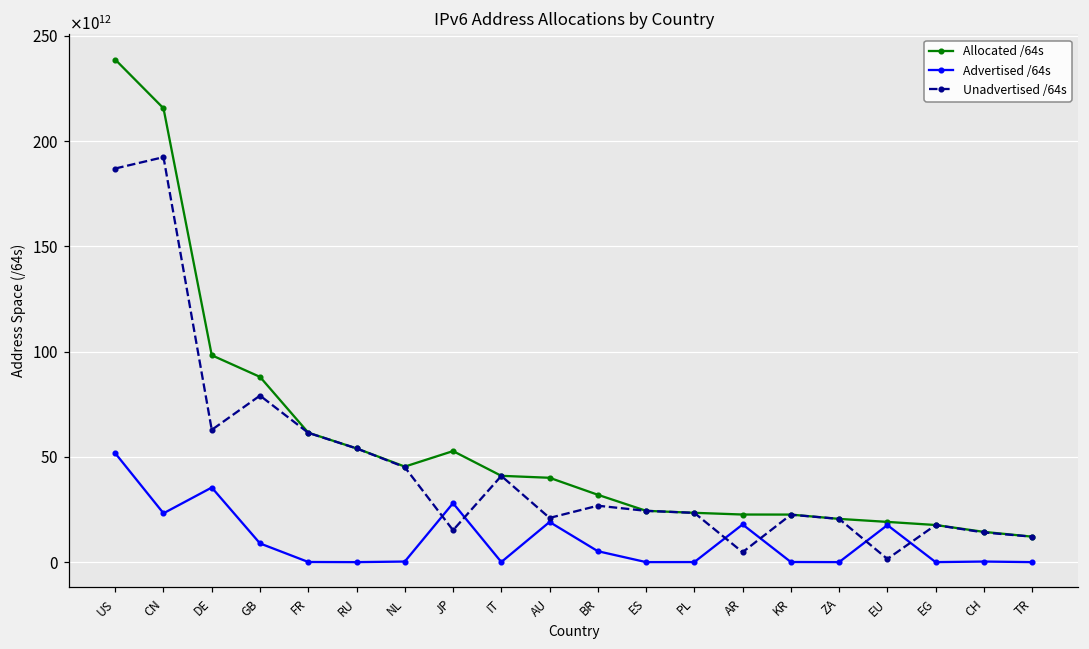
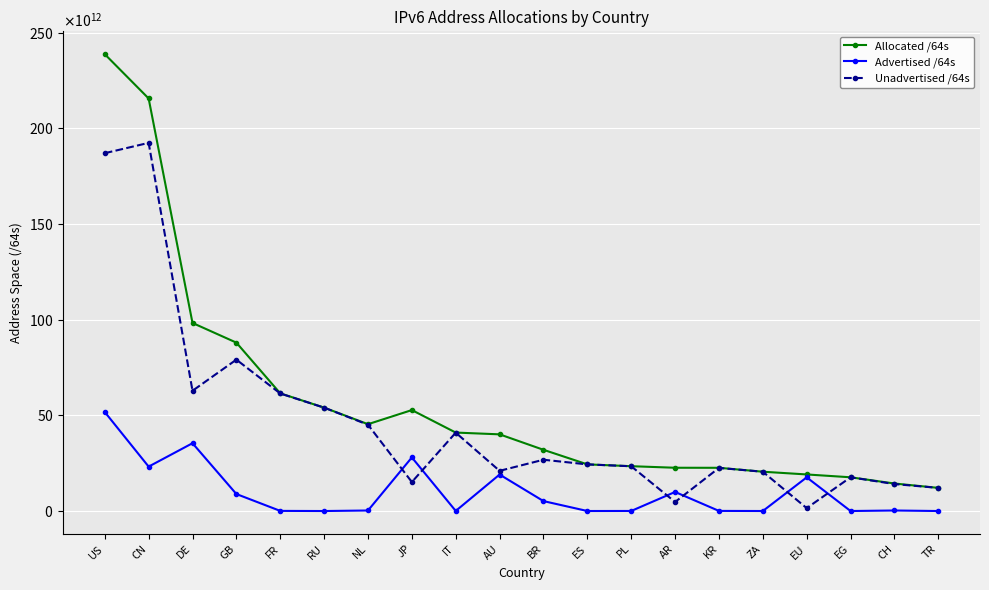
  {
    "Allocated /64s": {
      "US": 239000000000000,
      "CN": 216000000000000,
      "DE": 98000000000000,
      "GB": 88000000000000,
      "JP": 53000000000000,
      "AU": 40000000000000,
      "BR": 32000000000000,
      "AR": 23000000000000,
      "EU": 19000000000000
    },
    "Advertised /64s": {
      "US": 52000000000000,
      "CN": 23000000000000,
      "DE": 35000000000000,
      "GB": 9000000000000,
      "FR": 0,
      "RU": 0,
      "NL": 0,
      "JP": 28000000000000,
      "IT": 0,
      "AU": 19000000000000,
      "BR": 5000000000000,
      "ES": 0,
      "PL": 0,
-     "AR": 18000000000000,
+     "AR": 10000000000000,
      "KR": 0,
      "ZA": 0,
      "EU": 18000000000000,
      "EG": 0,
      "CH": 0,
      "TR": 0
    },
    "Unadvertised /64s": {
      "US": 187000000000000,
      "CN": 192000000000000,
      "DE": 63000000000000,
      "GB": 79000000000000,
      "JP": 15000000000000,
      "AU": 21000000000000,
      "BR": 27000000000000,
      "AR": 5000000000000,
      "EU": 2000000000000
    }
  }
